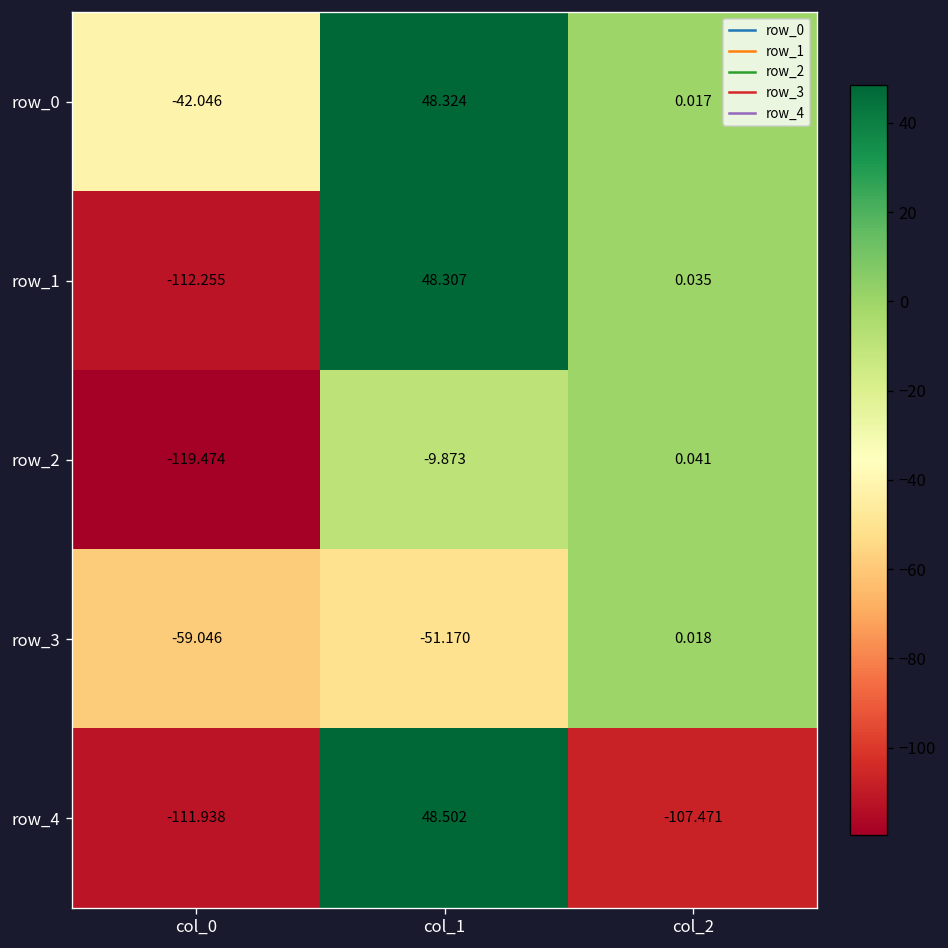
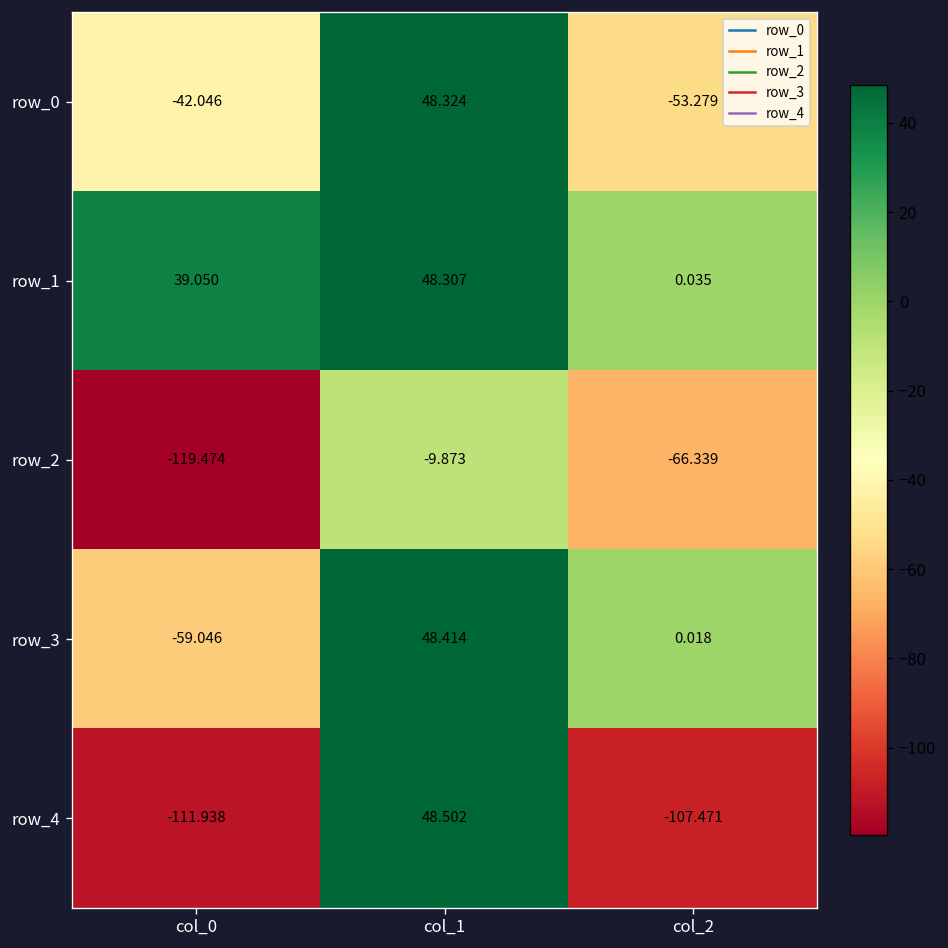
  {
    "row_0": {
      "col_0": -42.046,
      "col_1": 48.324,
-     "col_2": 0.017
+     "col_2": -53.279
    },
    "row_1": {
-     "col_0": -112.255,
+     "col_0": 39.050,
      "col_1": 48.307,
      "col_2": 0.035
    },
    "row_2": {
      "col_0": -119.474,
      "col_1": -9.873,
-     "col_2": 0.041
+     "col_2": -66.339
    },
    "row_3": {
      "col_0": -59.046,
-     "col_1": -51.170,
+     "col_1": 48.414,
      "col_2": 0.018
    },
    "row_4": {
      "col_0": -111.938,
      "col_1": 48.502,
      "col_2": -107.471
    }
  }
